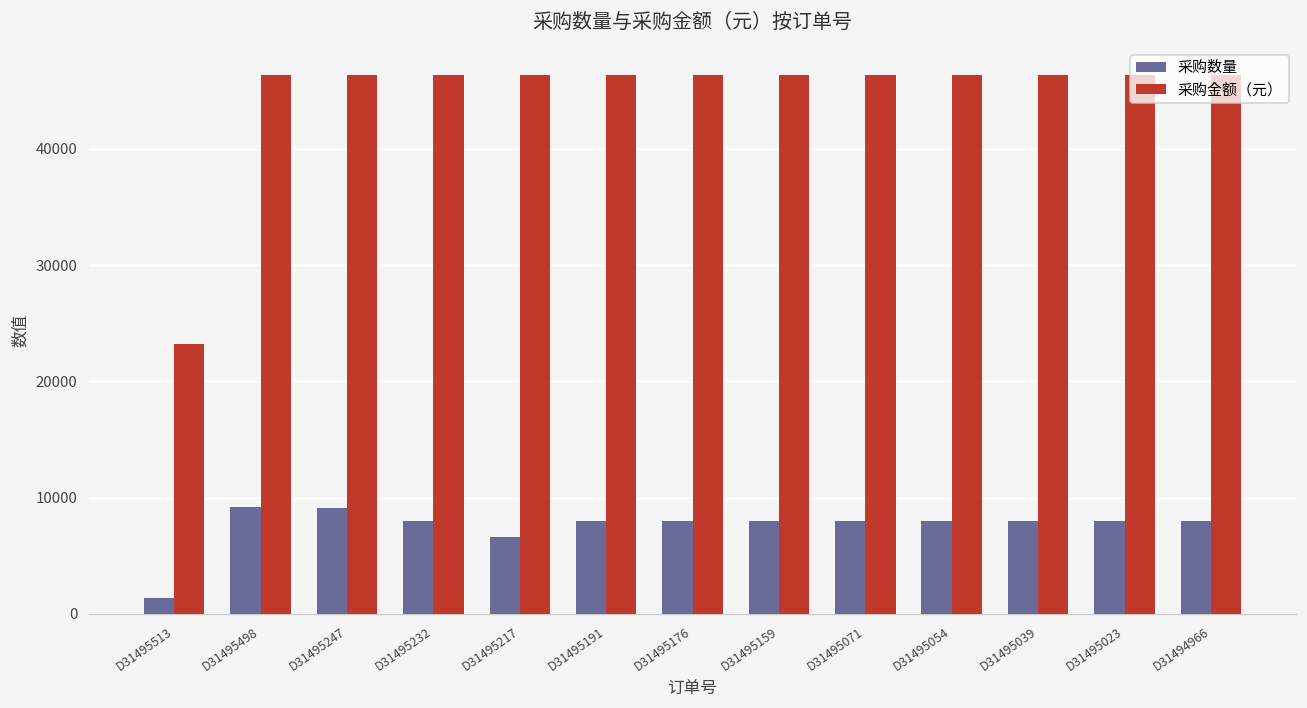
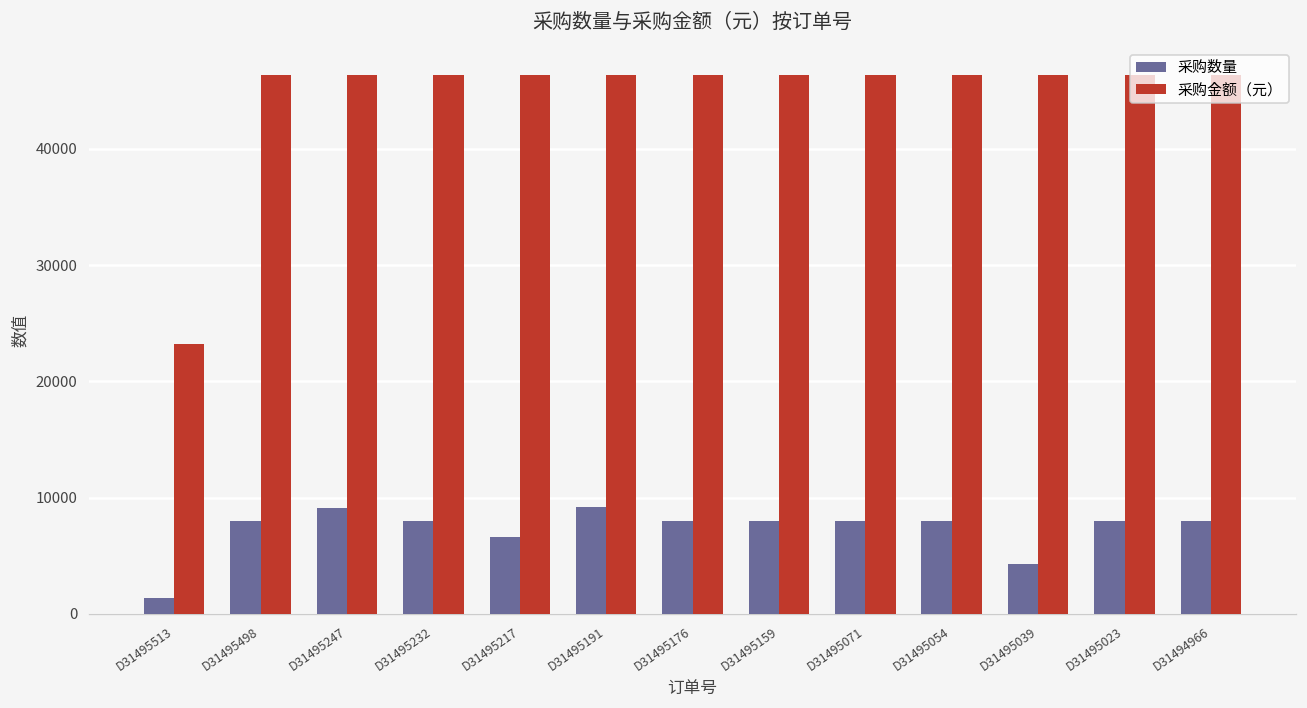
  {
    "采购数量": {
      "D31495513": 1000,
-     "D31495498": 9000,
+     "D31495498": 8000,
      "D31495247": 9000,
      "D31495232": 8000,
      "D31495217": 7000,
-     "D31495191": 8000,
+     "D31495191": 9000,
      "D31495176": 8000,
      "D31495159": 8000,
      "D31495071": 8000,
      "D31495054": 8000,
-     "D31495039": 8000,
+     "D31495039": 4000,
      "D31495023": 8000,
      "D31494966": 8000
    },
    "采购金额（元）": {
      "D31495513": 23000,
      "D31495498": 46000,
      "D31495247": 46000,
      "D31495232": 46000,
      "D31495217": 46000,
      "D31495191": 46000,
      "D31495176": 46000,
      "D31495159": 46000,
      "D31495071": 46000,
      "D31495054": 46000,
      "D31495039": 46000
    }
  }
